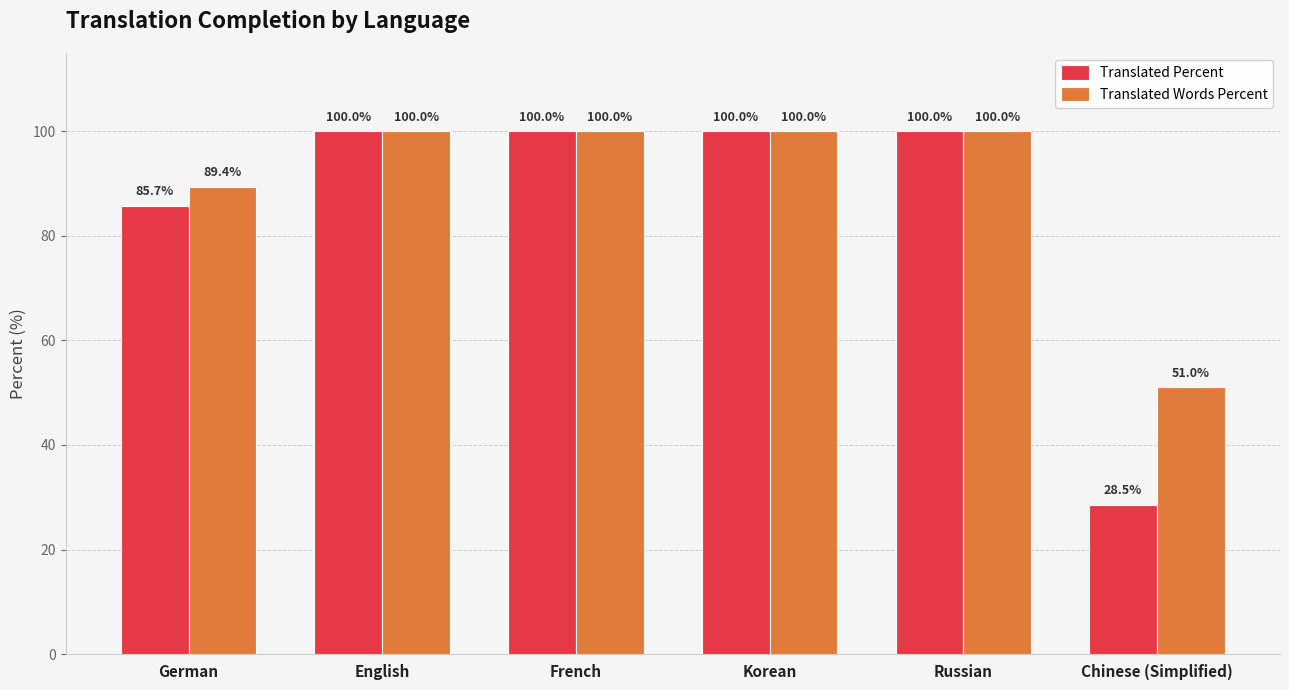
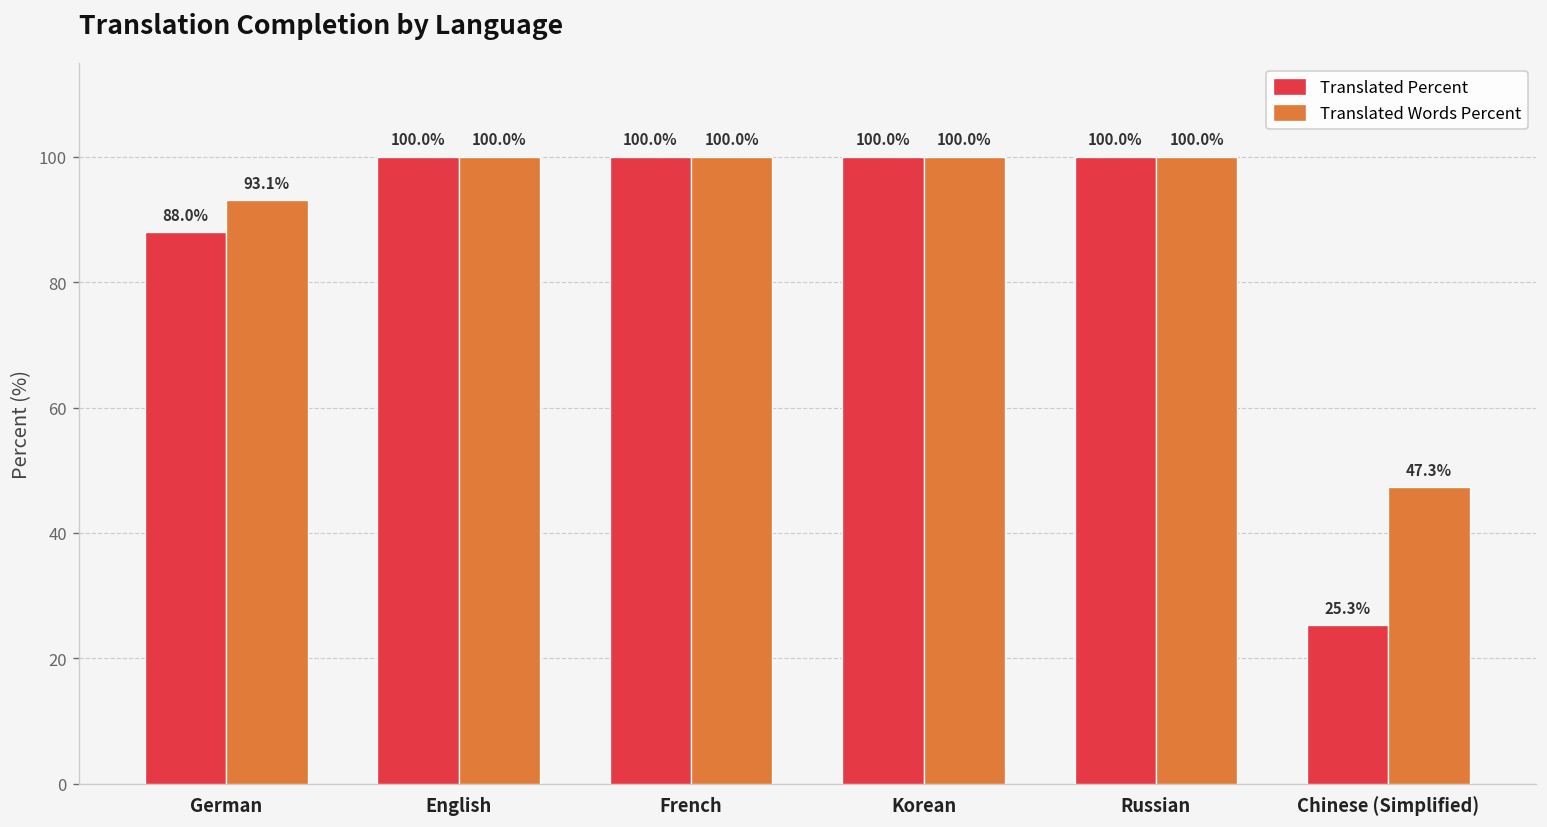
  {
    "Translated Percent": {
-     "German": "85.7%",
+     "German": "88.0%",
      "English": "100.0%",
      "French": "100.0%",
      "Korean": "100.0%",
      "Russian": "100.0%",
-     "Chinese (Simplified)": "28.5%"
+     "Chinese (Simplified)": "25.3%"
    },
    "Translated Words Percent": {
-     "German": "89.4%",
+     "German": "93.1%",
      "English": "100.0%",
      "French": "100.0%",
      "Korean": "100.0%",
      "Russian": "100.0%",
-     "Chinese (Simplified)": "51.0%"
+     "Chinese (Simplified)": "47.3%"
    }
  }
